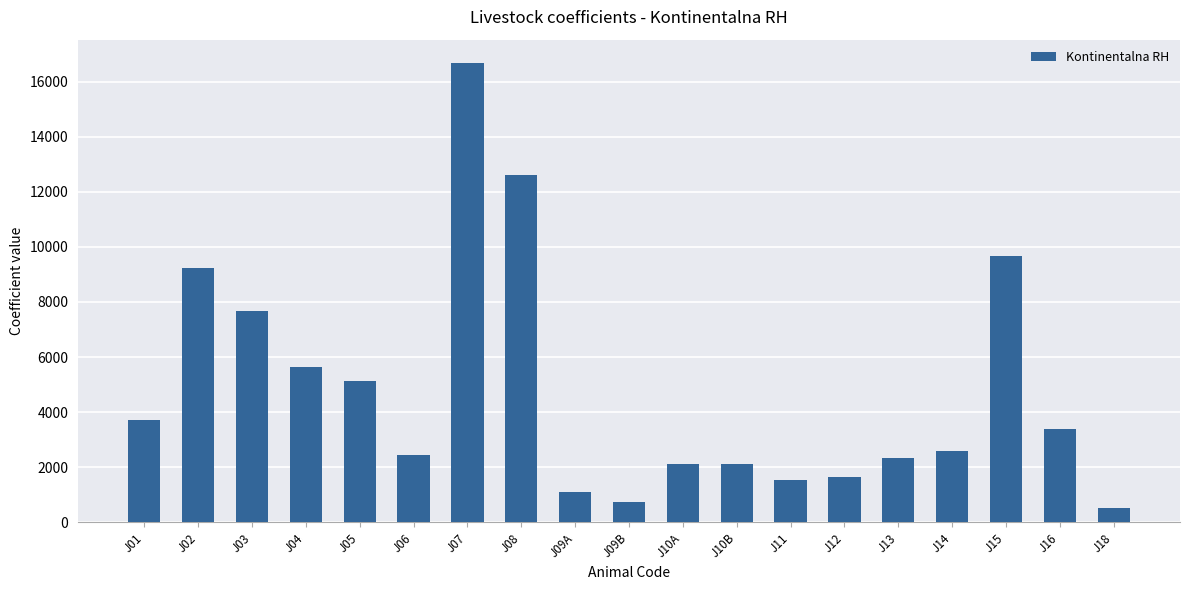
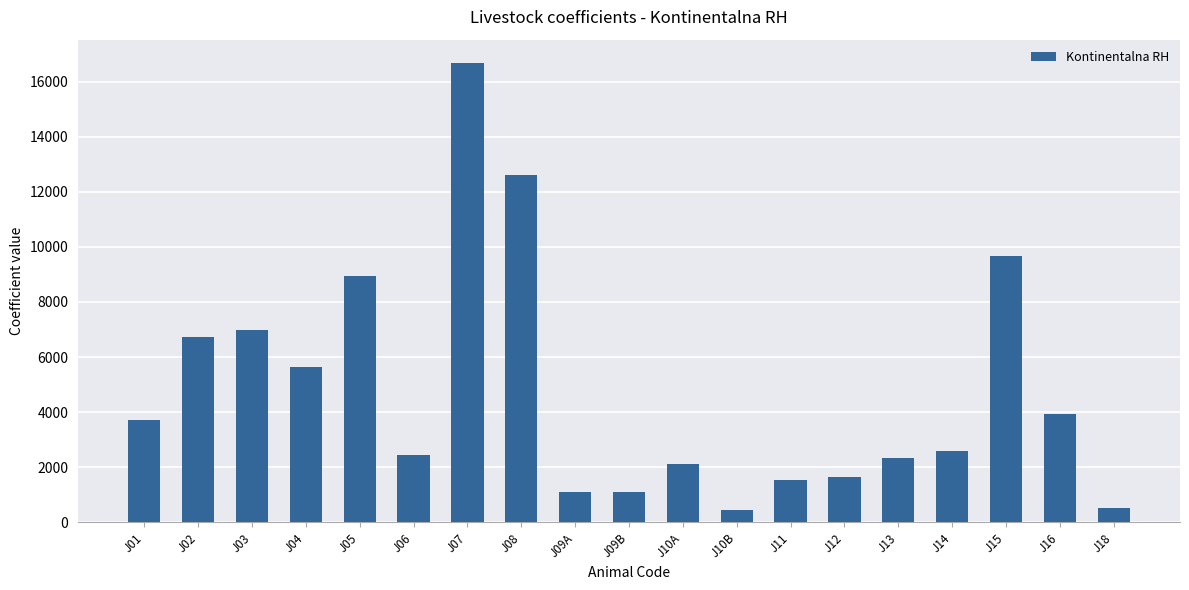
  {
    "J01": 3700,
-   "J02": 9200,
-   "J03": 7700,
+   "J02": 6700,
+   "J03": 7000,
    "J04": 5600,
-   "J05": 5100,
+   "J05": 8900,
    "J06": 2500,
    "J07": 16700,
    "J08": 12600,
    "J09A": 1100,
-   "J09B": 700,
+   "J09B": 1100,
    "J10A": 2100,
-   "J10B": 2100,
+   "J10B": 400,
    "J11": 1500,
    "J12": 1700,
    "J13": 2300,
    "J14": 2600,
    "J15": 9700,
-   "J16": 3400,
+   "J16": 3900,
    "J18": 500
  }
